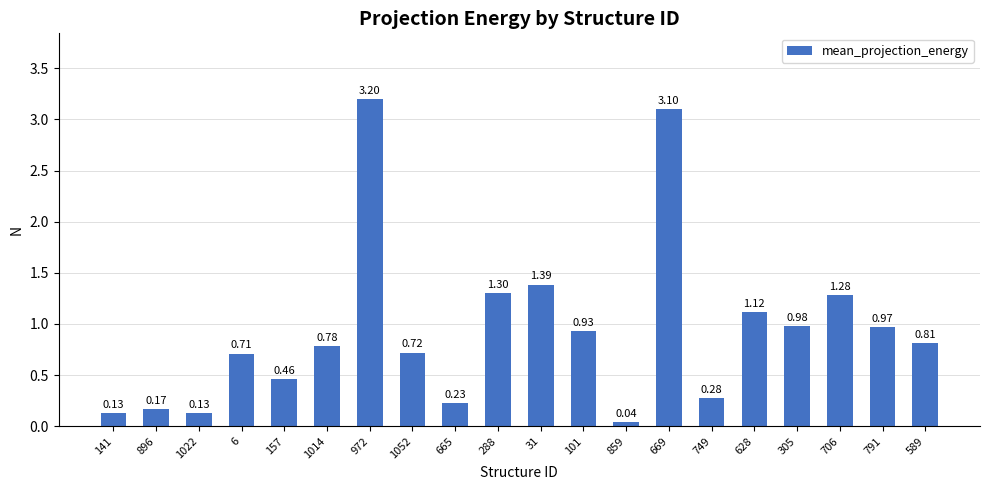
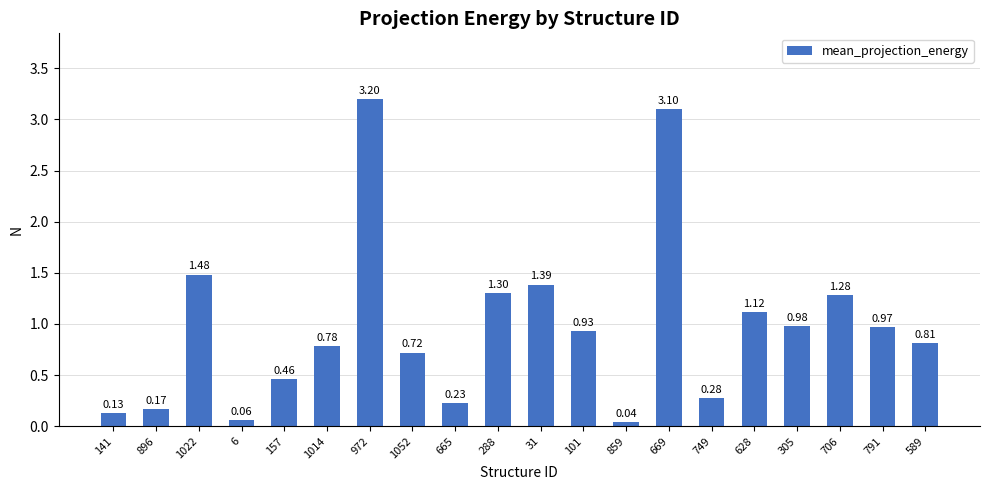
  {
    "141": 0.13,
    "896": 0.17,
-   "1022": 0.13,
-   "6": 0.71,
+   "1022": 1.48,
+   "6": 0.06,
    "157": 0.46,
    "1014": 0.78,
    "972": 3.20,
    "1052": 0.72,
    "665": 0.23,
    "288": 1.30,
    "31": 1.39,
    "101": 0.93,
    "859": 0.04,
    "669": 3.10,
    "749": 0.28,
    "628": 1.12,
    "305": 0.98,
    "706": 1.28,
    "791": 0.97,
    "589": 0.81
  }
